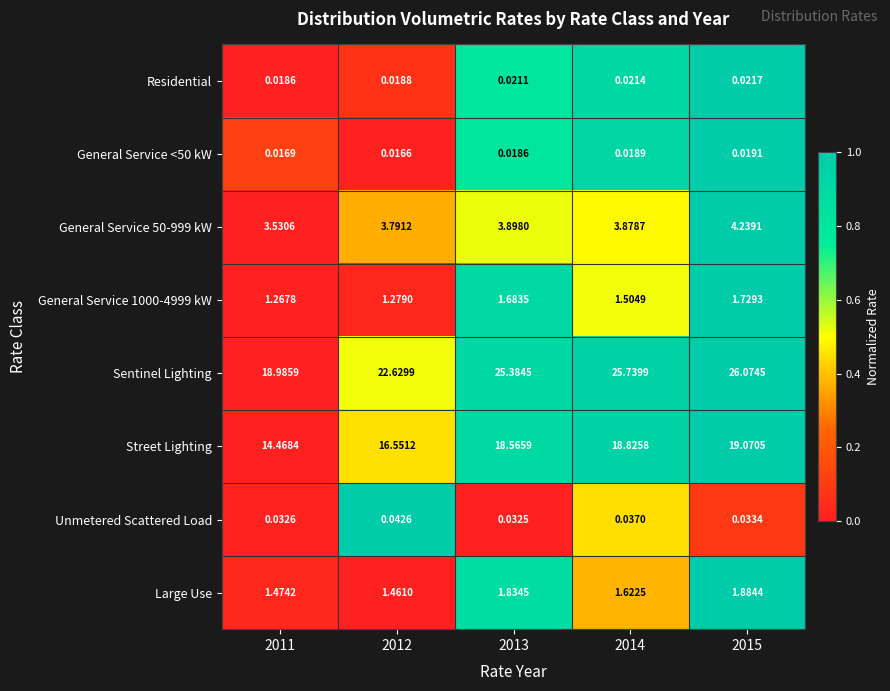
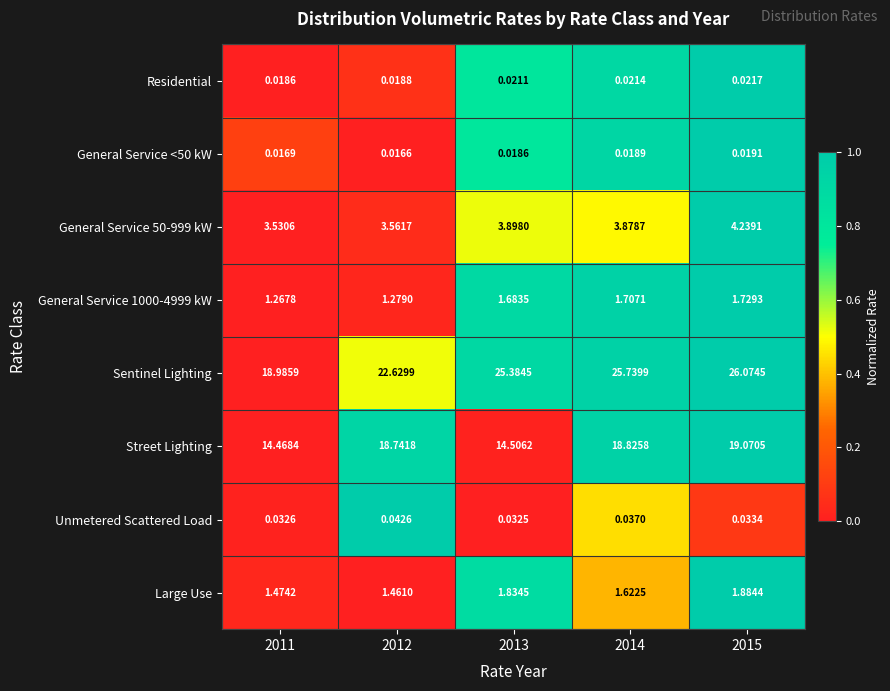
  {
    "Residential": {
      "2011": 0.0186,
      "2012": 0.0188,
      "2013": 0.0211,
      "2014": 0.0214,
      "2015": 0.0217
    },
    "General Service <50 kW": {
      "2011": 0.0169,
      "2012": 0.0166,
      "2013": 0.0186,
      "2014": 0.0189,
      "2015": 0.0191
    },
    "General Service 50-999 kW": {
      "2011": 3.5306,
-     "2012": 3.7912,
+     "2012": 3.5617,
      "2013": 3.8980,
      "2014": 3.8787,
      "2015": 4.2391
    },
    "General Service 1000-4999 kW": {
      "2011": 1.2678,
      "2012": 1.2790,
      "2013": 1.6835,
-     "2014": 1.5049,
+     "2014": 1.7071,
      "2015": 1.7293
    },
    "Sentinel Lighting": {
      "2011": 18.9859,
      "2012": 22.6299,
      "2013": 25.3845,
      "2014": 25.7399,
      "2015": 26.0745
    },
    "Street Lighting": {
      "2011": 14.4684,
-     "2012": 16.5512,
-     "2013": 18.5659,
+     "2012": 18.7418,
+     "2013": 14.5062,
      "2014": 18.8258,
      "2015": 19.0705
    },
    "Unmetered Scattered Load": {
      "2011": 0.0326,
      "2012": 0.0426,
      "2013": 0.0325,
      "2014": 0.0370,
      "2015": 0.0334
    },
    "Large Use": {
      "2011": 1.4742,
      "2012": 1.4610,
      "2013": 1.8345,
      "2014": 1.6225,
      "2015": 1.8844
    }
  }
